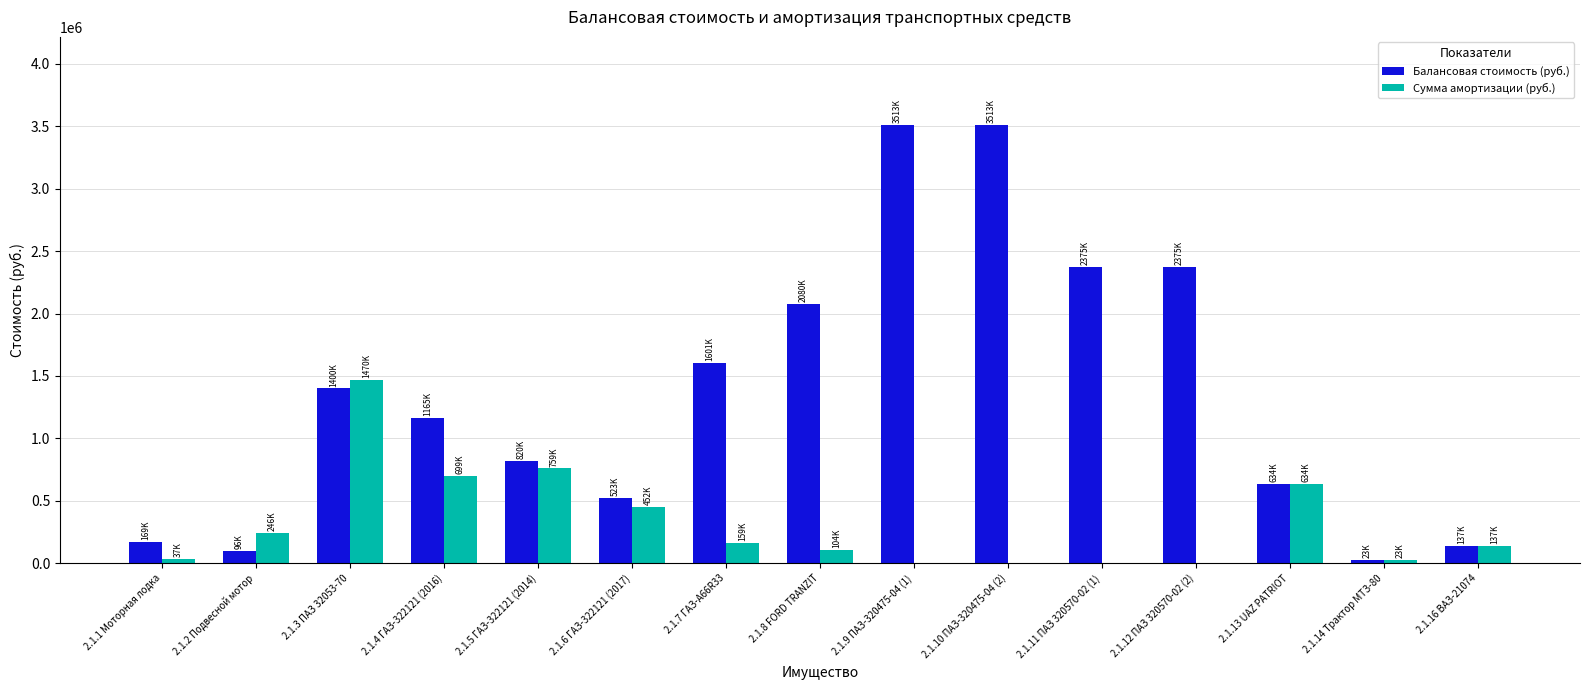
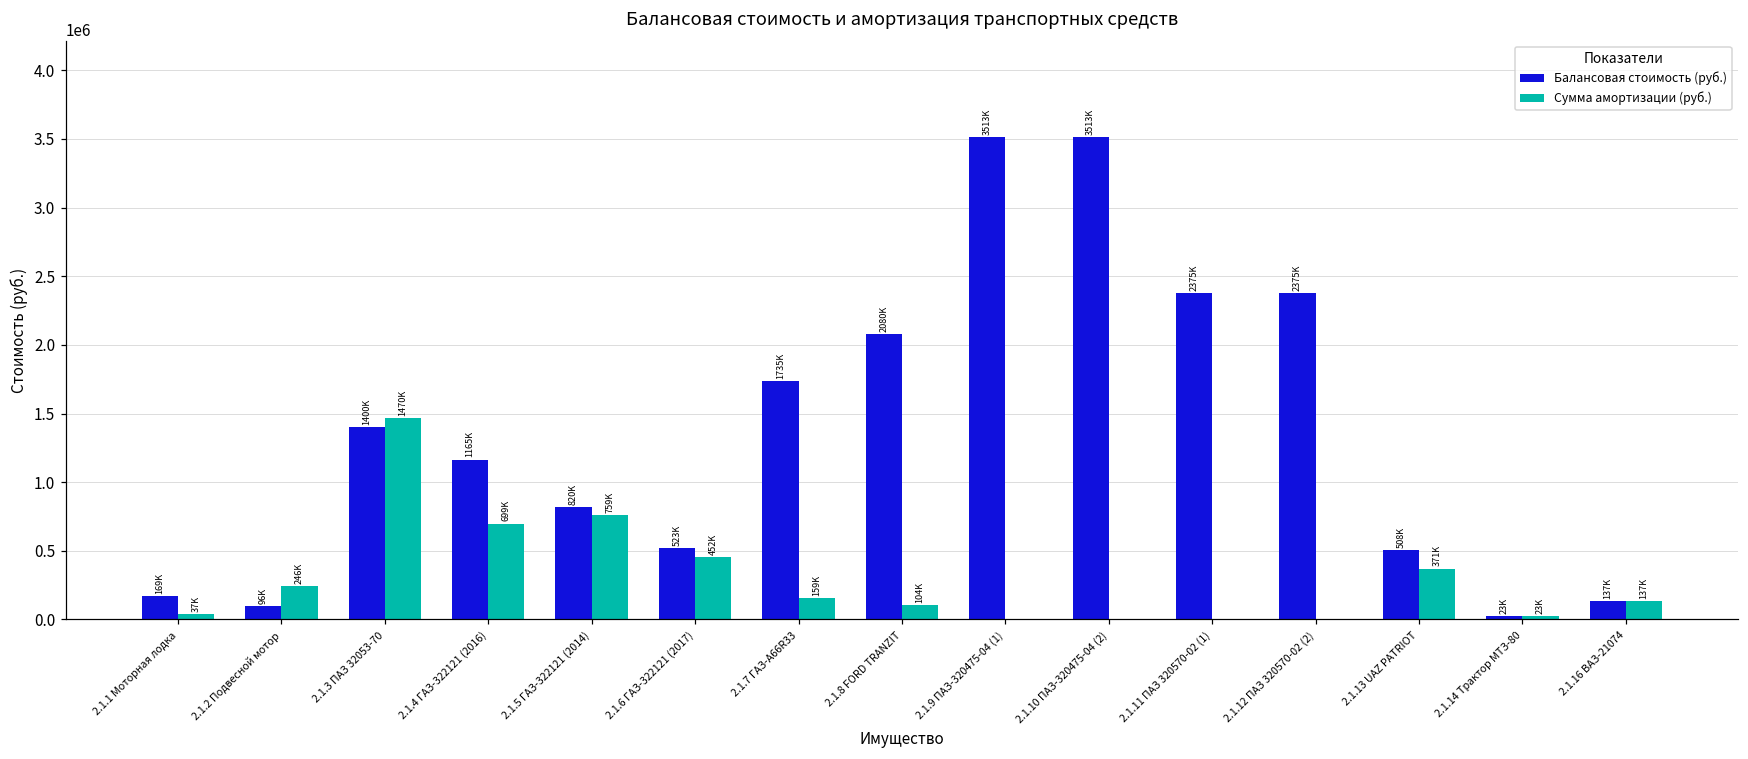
  {
    "Балансовая стоимость (руб.)": {
      "2.1.1 Моторная лодка": "169K",
      "2.1.2 Подвесной мотор": "96K",
      "2.1.3 ПАЗ 32053-70": "1400K",
      "2.1.4 ГАЗ-322121 (2016)": "1165K",
      "2.1.5 ГАЗ-322121 (2014)": "820K",
      "2.1.6 ГАЗ-322121 (2017)": "523K",
-     "2.1.7 ГАЗ-А66R33": "1601K",
+     "2.1.7 ГАЗ-А66R33": "1735K",
      "2.1.8 FORD TRANZIT": "2080K",
      "2.1.9 ПАЗ-320475-04 (1)": "3513K",
      "2.1.10 ПАЗ-320475-04 (2)": "3513K",
      "2.1.11 ПАЗ 320570-02 (1)": "2375K",
      "2.1.12 ПАЗ 320570-02 (2)": "2375K",
-     "2.1.13 UAZ PATRIOT": "634K",
+     "2.1.13 UAZ PATRIOT": "508K",
      "2.1.14 Трактор МТЗ-80": "23K",
      "2.1.16 ВАЗ-21074": "137K"
    },
    "Сумма амортизации (руб.)": {
      "2.1.1 Моторная лодка": "37K",
      "2.1.2 Подвесной мотор": "246K",
      "2.1.3 ПАЗ 32053-70": "1470K",
      "2.1.4 ГАЗ-322121 (2016)": "699K",
      "2.1.5 ГАЗ-322121 (2014)": "759K",
      "2.1.6 ГАЗ-322121 (2017)": "452K",
      "2.1.7 ГАЗ-А66R33": "159K",
      "2.1.8 FORD TRANZIT": "104K",
-     "2.1.13 UAZ PATRIOT": "634K",
+     "2.1.13 UAZ PATRIOT": "371K",
      "2.1.14 Трактор МТЗ-80": "23K",
      "2.1.16 ВАЗ-21074": "137K"
    }
  }
